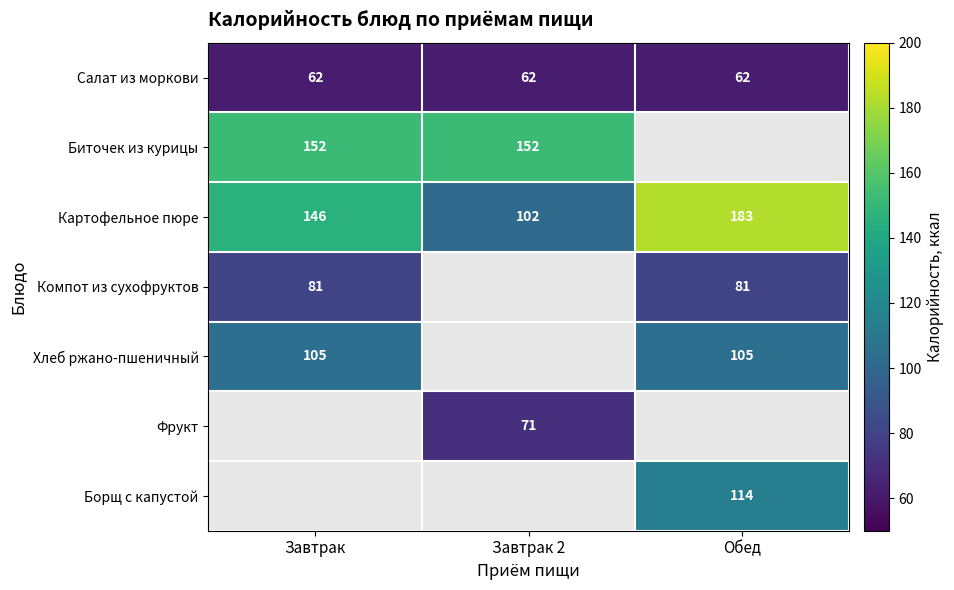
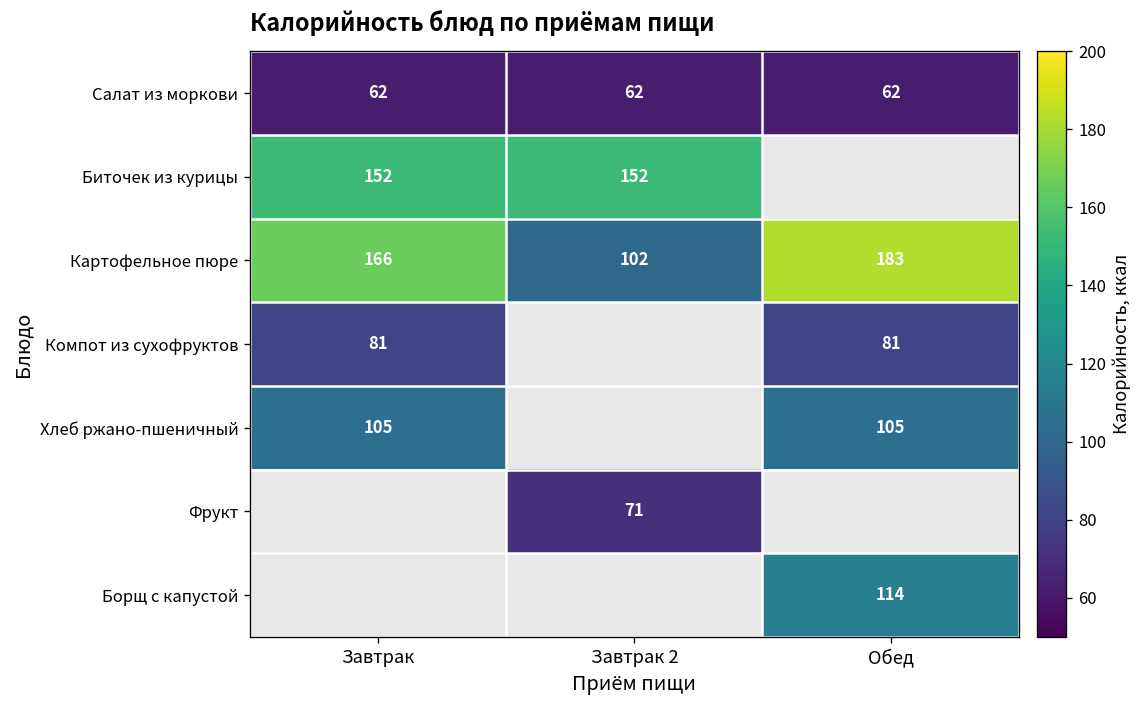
  {
    "Салат из моркови": {
      "Завтрак": 62,
      "Завтрак 2": 62,
      "Обед": 62
    },
    "Биточек из курицы": {
      "Завтрак": 152,
      "Завтрак 2": 152
    },
    "Картофельное пюре": {
-     "Завтрак": 146,
+     "Завтрак": 166,
      "Завтрак 2": 102,
      "Обед": 183
    },
    "Компот из сухофруктов": {
      "Завтрак": 81,
      "Обед": 81
    },
    "Хлеб ржано-пшеничный": {
      "Завтрак": 105,
      "Обед": 105
    },
    "Фрукт": {
      "Завтрак 2": 71
    },
    "Борщ с капустой": {
      "Обед": 114
    }
  }
